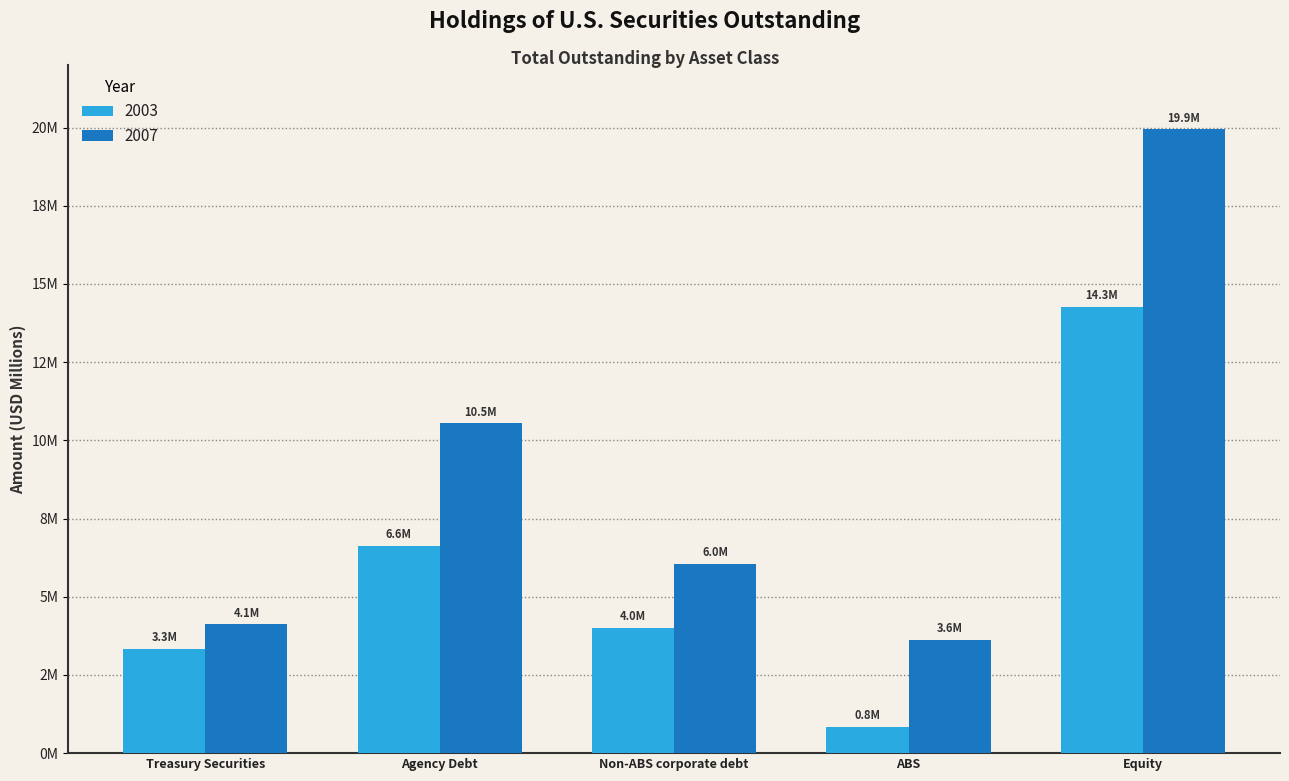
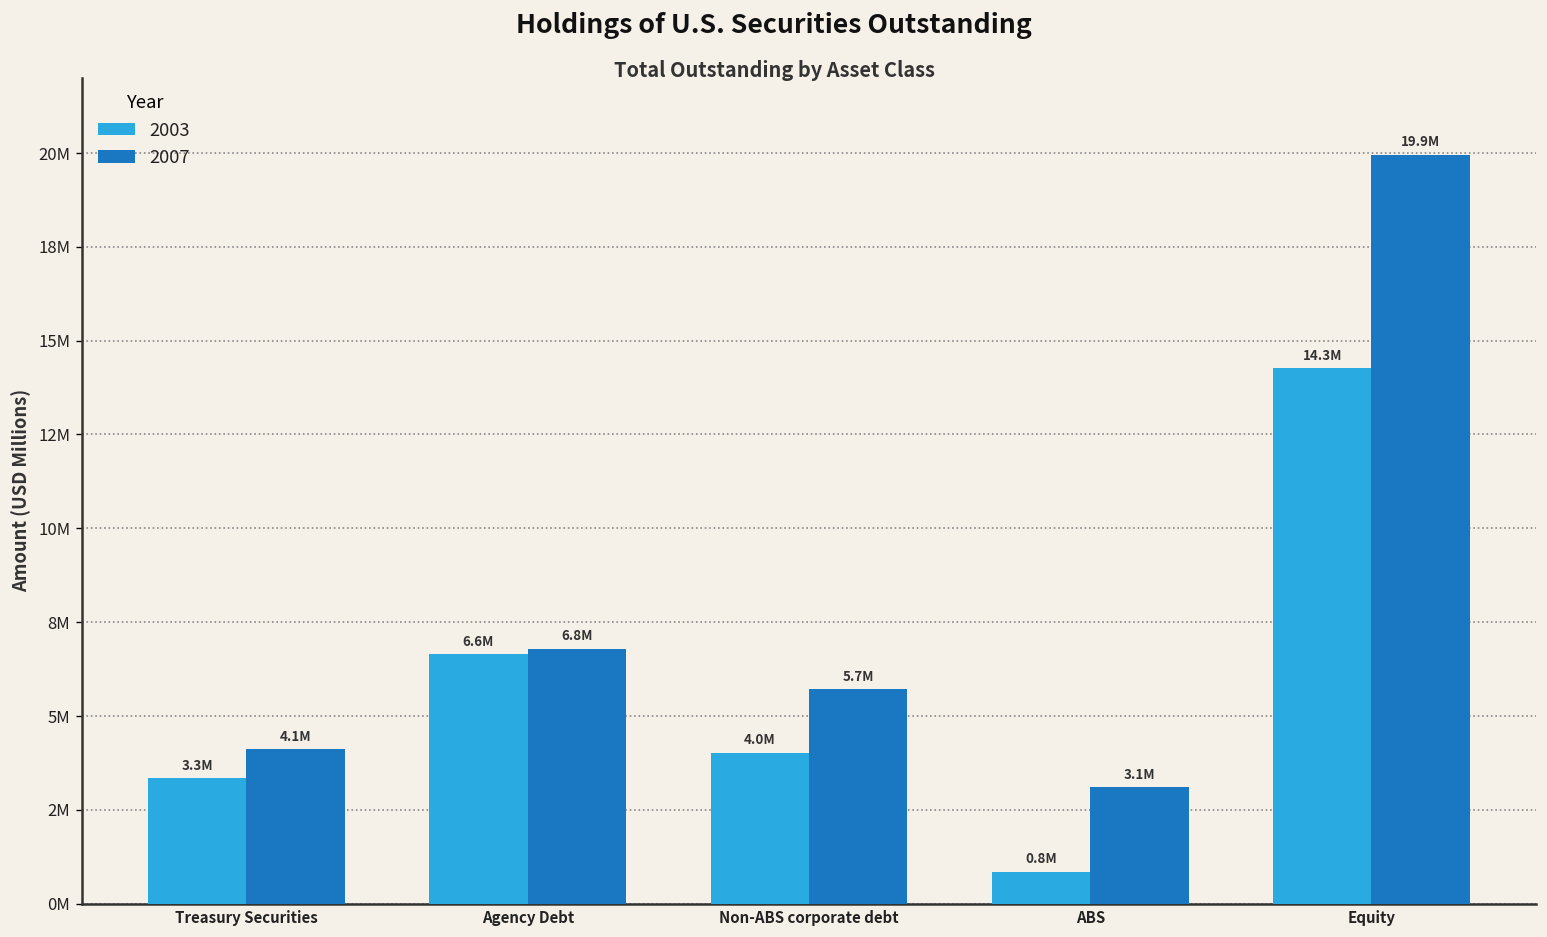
  {
    "2003": {
      "Treasury Securities": "3.3M",
      "Agency Debt": "6.6M",
      "Non-ABS corporate debt": "4.0M",
      "ABS": "0.8M",
      "Equity": "14.3M"
    },
    "2007": {
      "Treasury Securities": "4.1M",
-     "Agency Debt": "10.5M",
-     "Non-ABS corporate debt": "6.0M",
-     "ABS": "3.6M",
+     "Agency Debt": "6.8M",
+     "Non-ABS corporate debt": "5.7M",
+     "ABS": "3.1M",
      "Equity": "19.9M"
    }
  }
